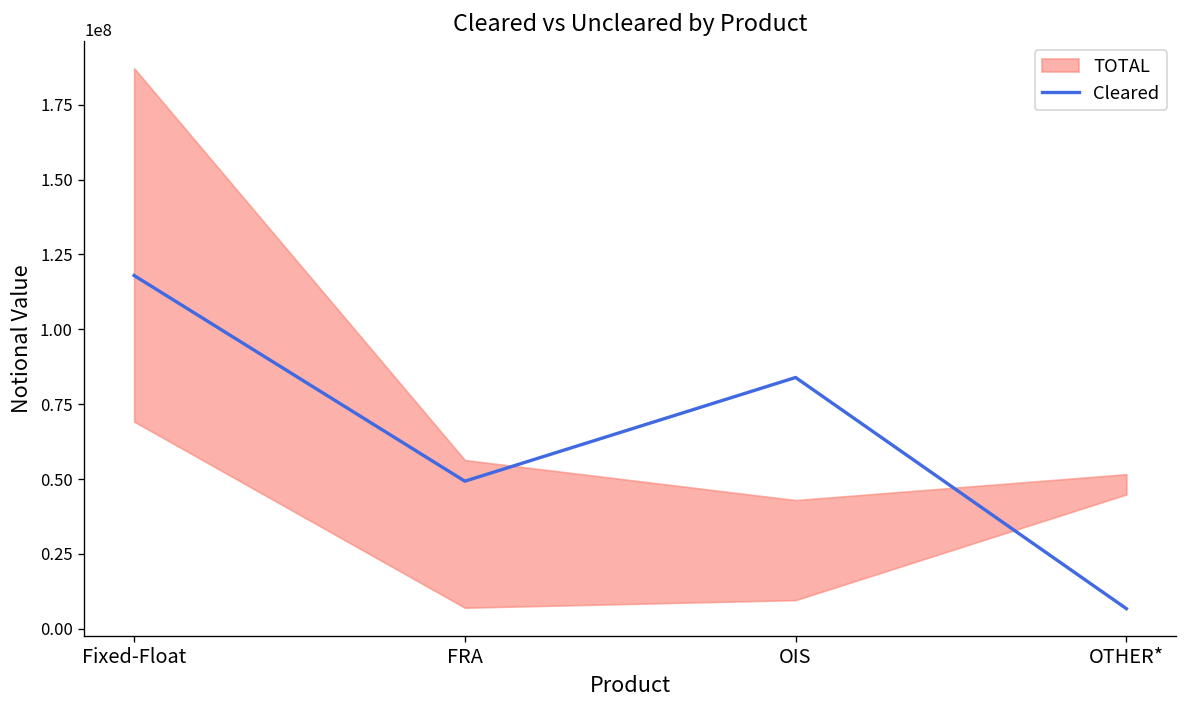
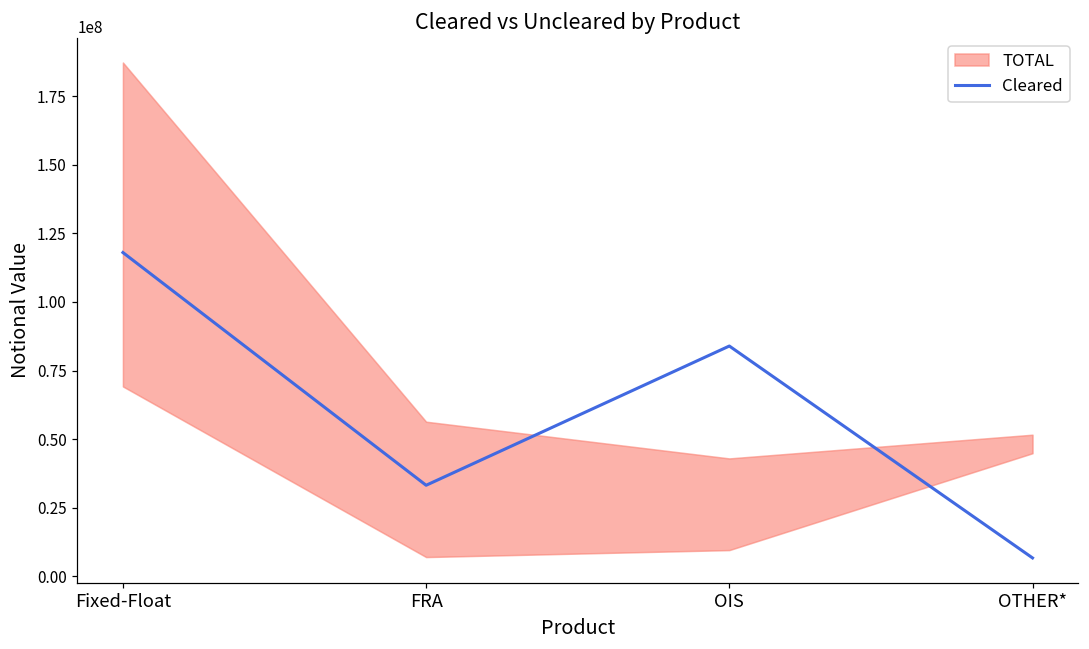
  {
    "Cleared": {
      "Fixed-Float": 118000000,
-     "FRA": 49000000,
+     "FRA": 33000000,
      "OIS": 84000000,
      "OTHER*": 7000000
    }
  }
